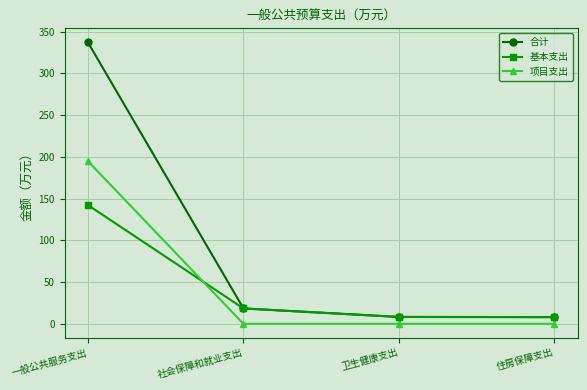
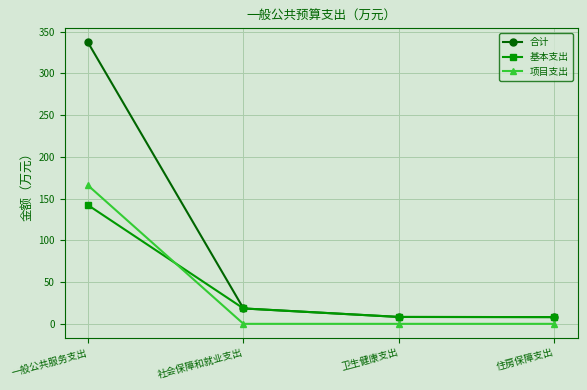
  {
    "项目支出": {
-     "一般公共服务支出": 190,
+     "一般公共服务支出": 170,
      "社会保障和就业支出": 0,
      "卫生健康支出": 0,
      "住房保障支出": 0
    }
  }
